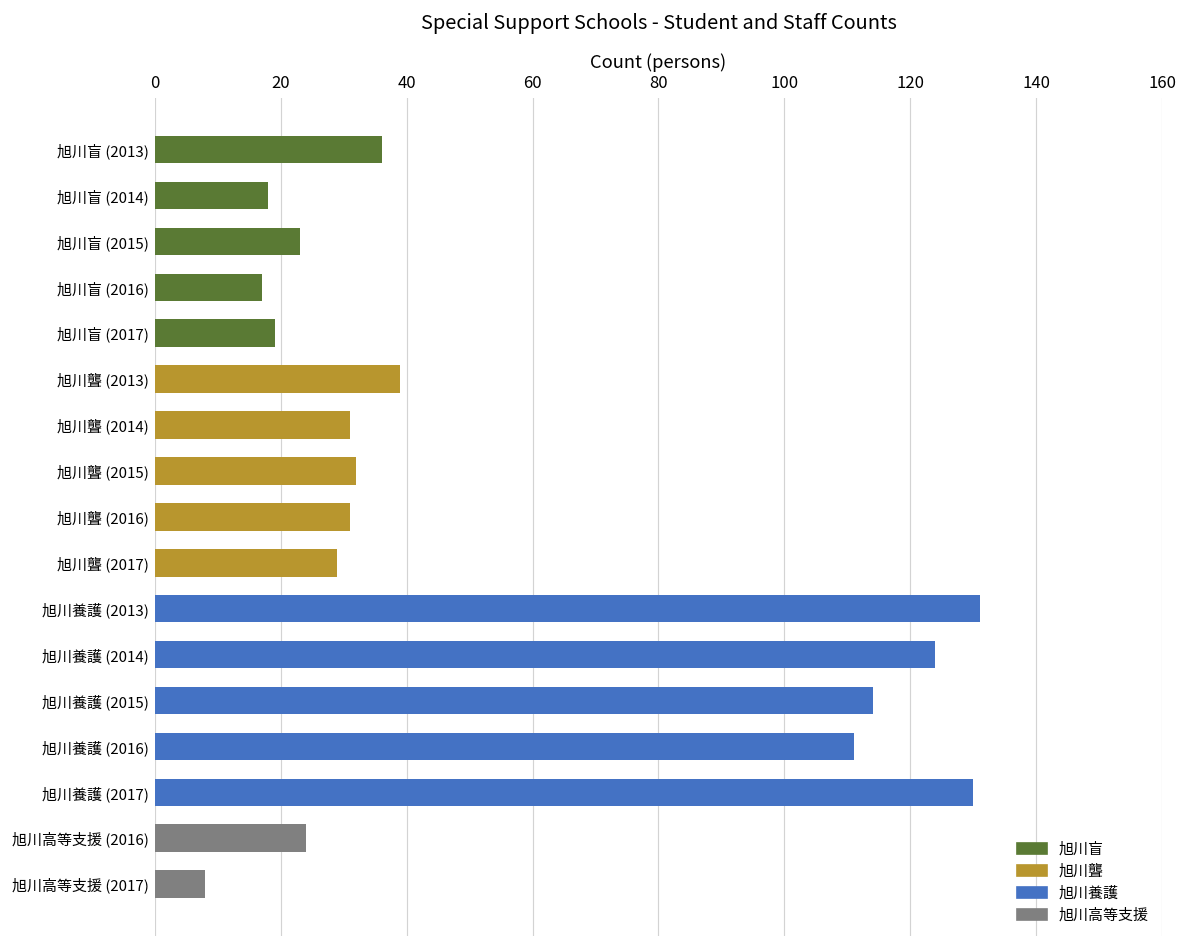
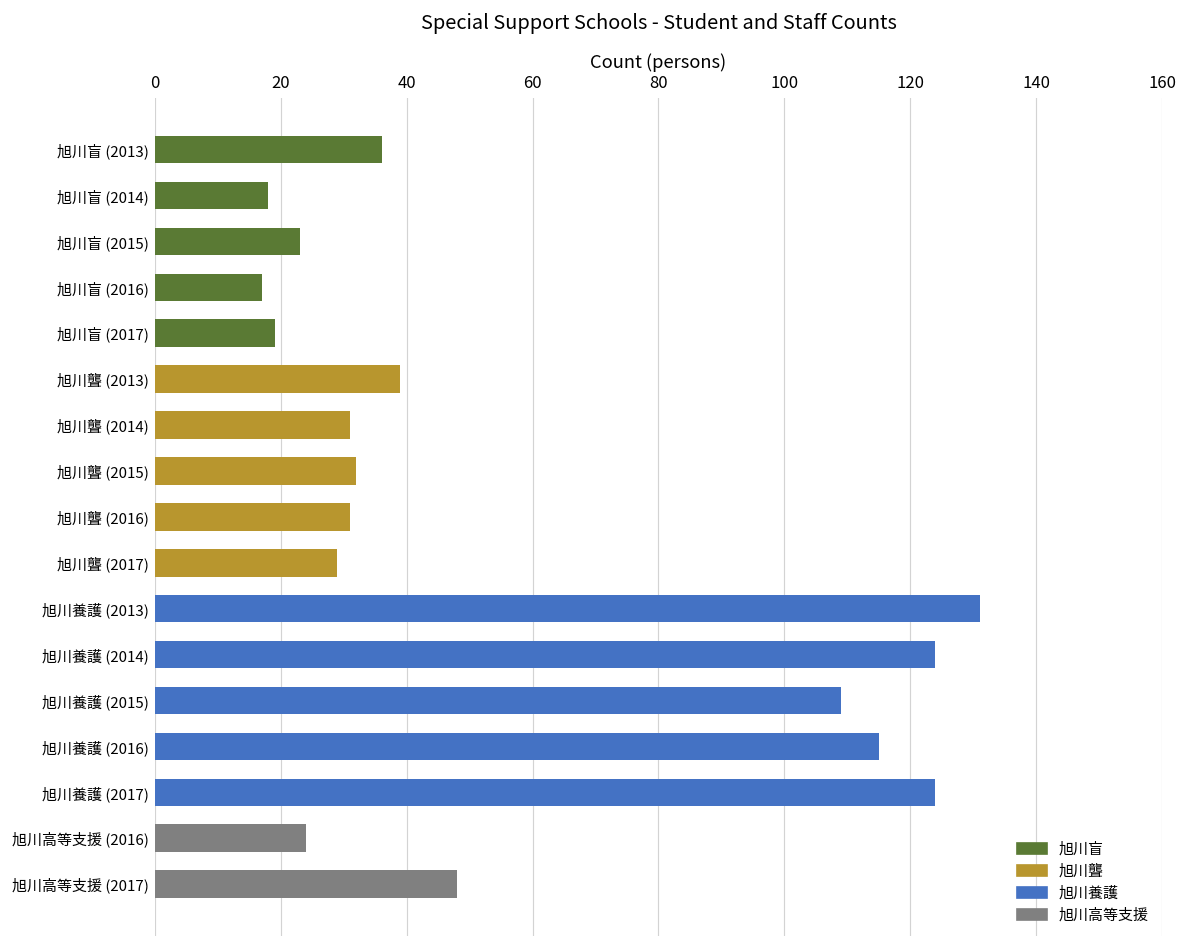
  {
    "旭川盲 (2013)": 36,
    "旭川盲 (2014)": 18,
    "旭川盲 (2015)": 23,
    "旭川盲 (2016)": 17,
    "旭川盲 (2017)": 19,
    "旭川聾 (2013)": 39,
    "旭川聾 (2014)": 31,
    "旭川聾 (2015)": 32,
    "旭川聾 (2016)": 31,
    "旭川聾 (2017)": 29,
    "旭川養護 (2013)": 131,
    "旭川養護 (2014)": 124,
-   "旭川養護 (2015)": 114,
-   "旭川養護 (2016)": 111,
-   "旭川養護 (2017)": 130,
+   "旭川養護 (2015)": 109,
+   "旭川養護 (2016)": 115,
+   "旭川養護 (2017)": 124,
    "旭川高等支援 (2016)": 24,
-   "旭川高等支援 (2017)": 8
+   "旭川高等支援 (2017)": 48
  }
